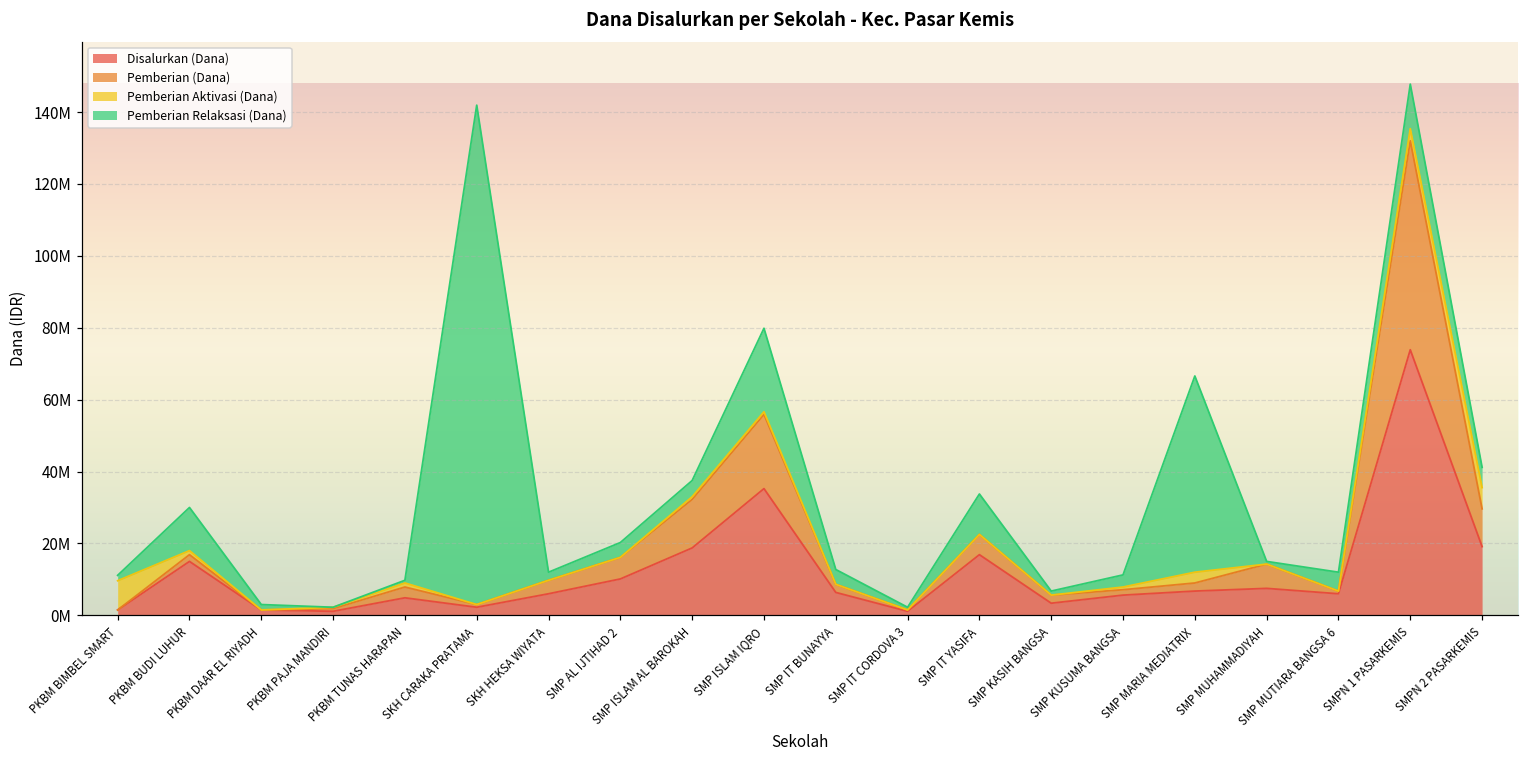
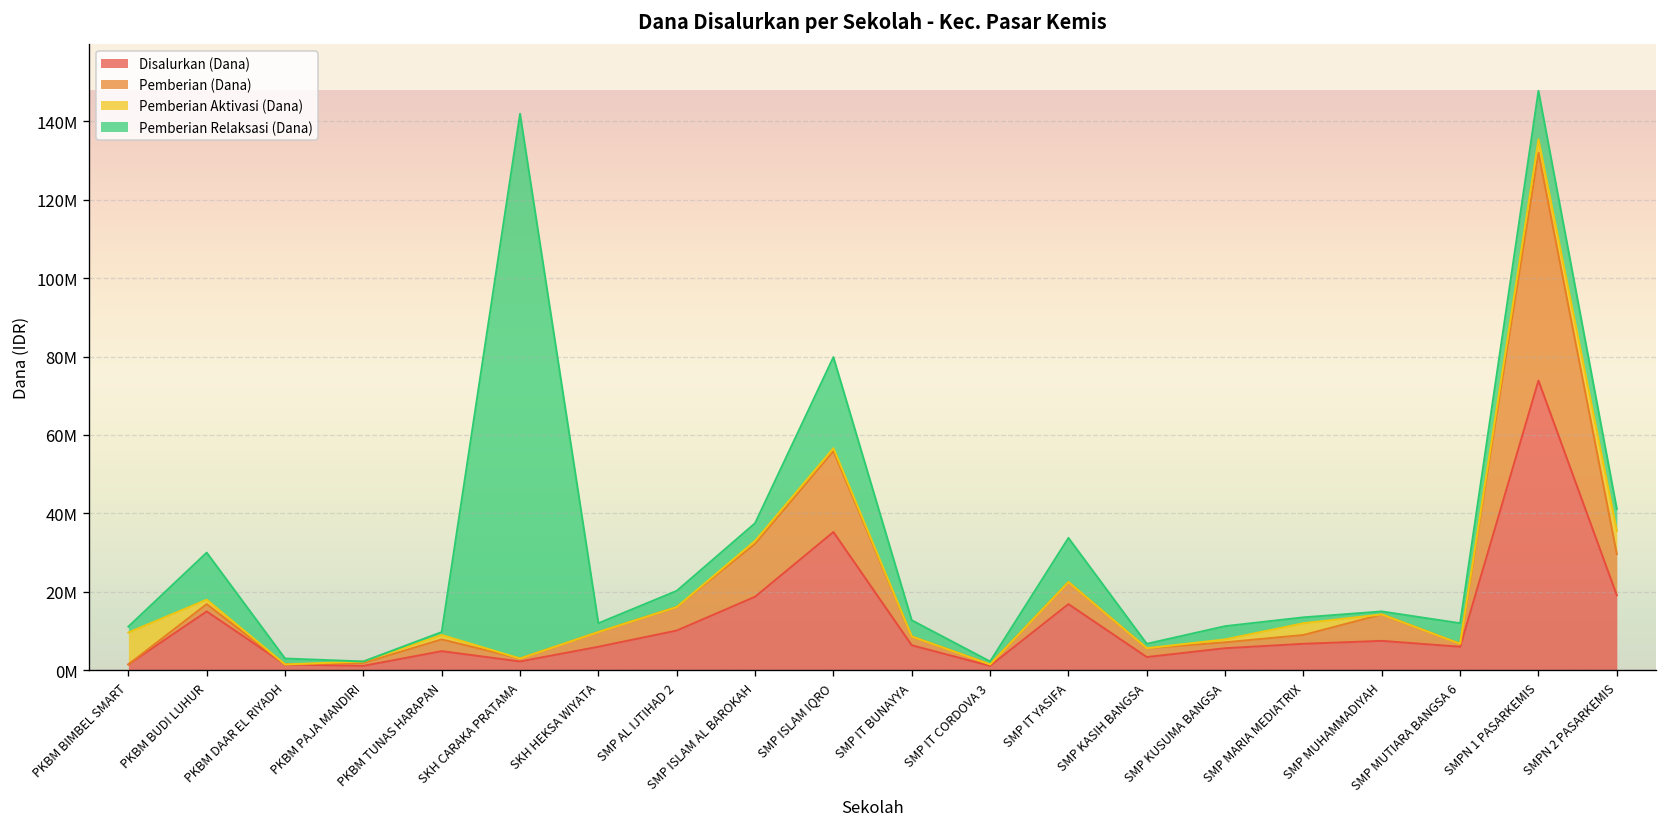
  {
    "Pemberian Aktivasi (Dana)": {
      "PKBM BIMBEL SMART": 8000000,
      "PKBM BUDI LUHUR": 1000000,
      "SMP MARIA MEDIATRIX": 3000000,
      "SMPN 1 PASARKEMIS": 3000000,
      "SMPN 2 PASARKEMIS": 6000000
    },
    "Pemberian Relaksasi (Dana)": {
      "PKBM BIMBEL SMART": 2000000,
      "PKBM BUDI LUHUR": 12000000,
      "PKBM DAAR EL RIYADH": 2000000,
      "SKH CARAKA PRATAMA": 139000000,
      "SKH HEKSA WIYATA": 2000000,
      "SMP AL IJTIHAD 2": 4000000,
      "SMP ISLAM AL BAROKAH": 5000000,
      "SMP ISLAM IQRO": 23000000,
      "SMP IT BUNAYYA": 4000000,
      "SMP IT YASIFA": 11000000,
      "SMP KASIH BANGSA": 1000000,
      "SMP KUSUMA BANGSA": 3000000,
-     "SMP MARIA MEDIATRIX": 55000000,
+     "SMP MARIA MEDIATRIX": 2000000,
      "SMP MUTIARA BANGSA 6": 5000000,
      "SMPN 1 PASARKEMIS": 12000000,
      "SMPN 2 PASARKEMIS": 6000000
    }
  }
